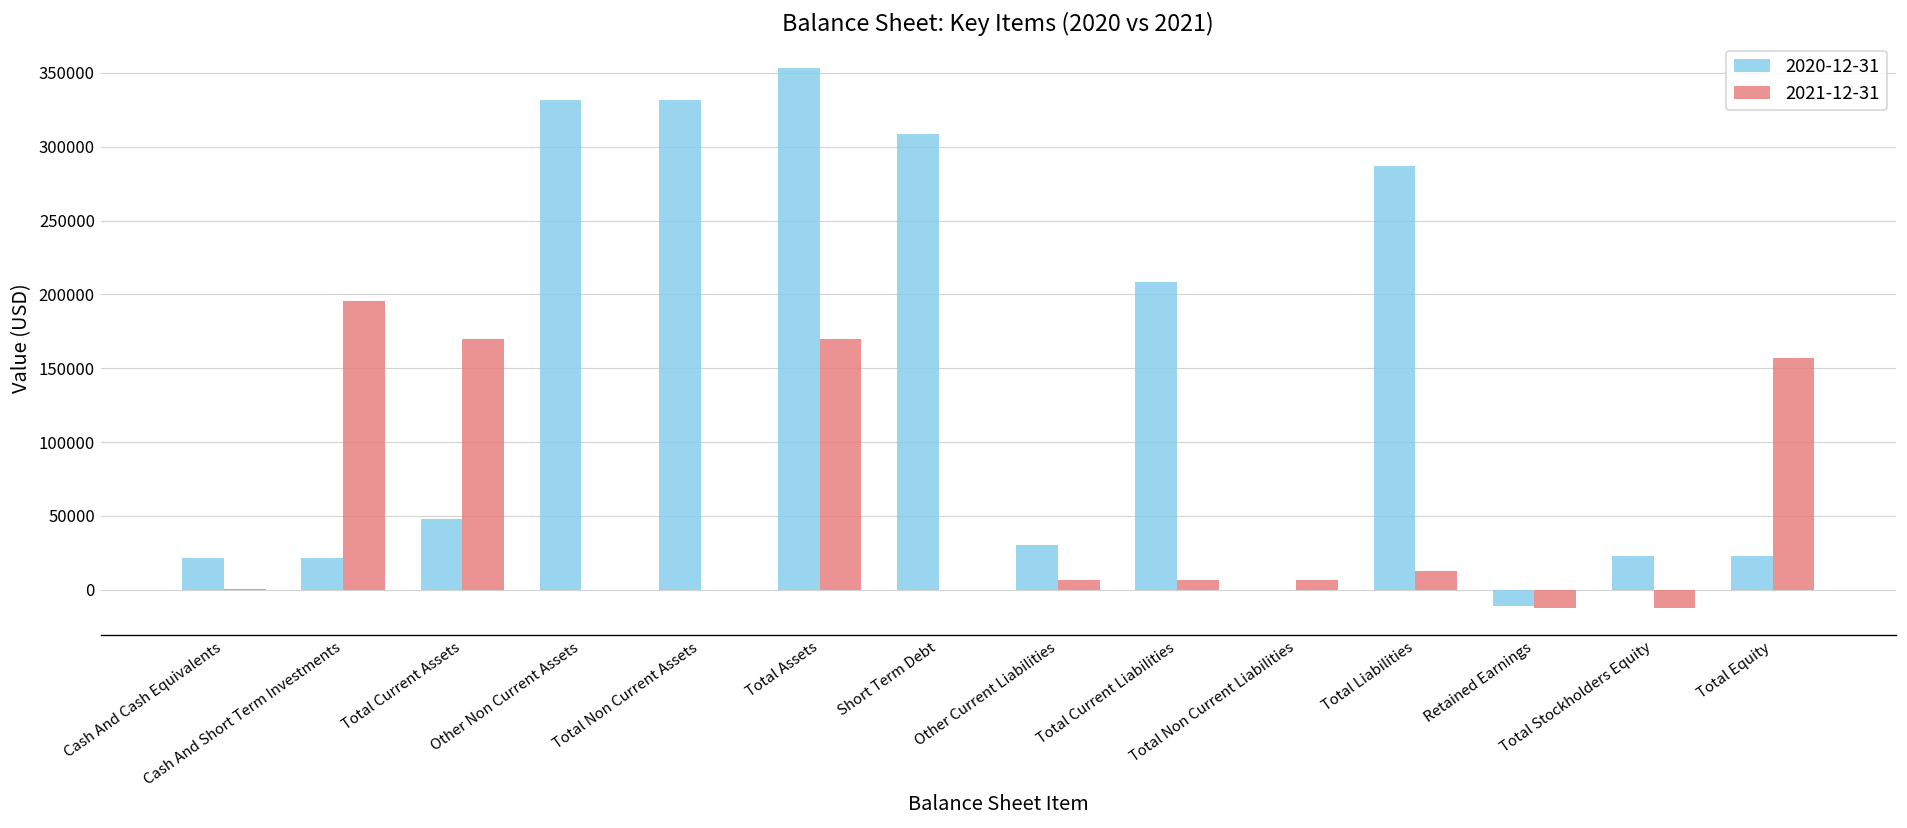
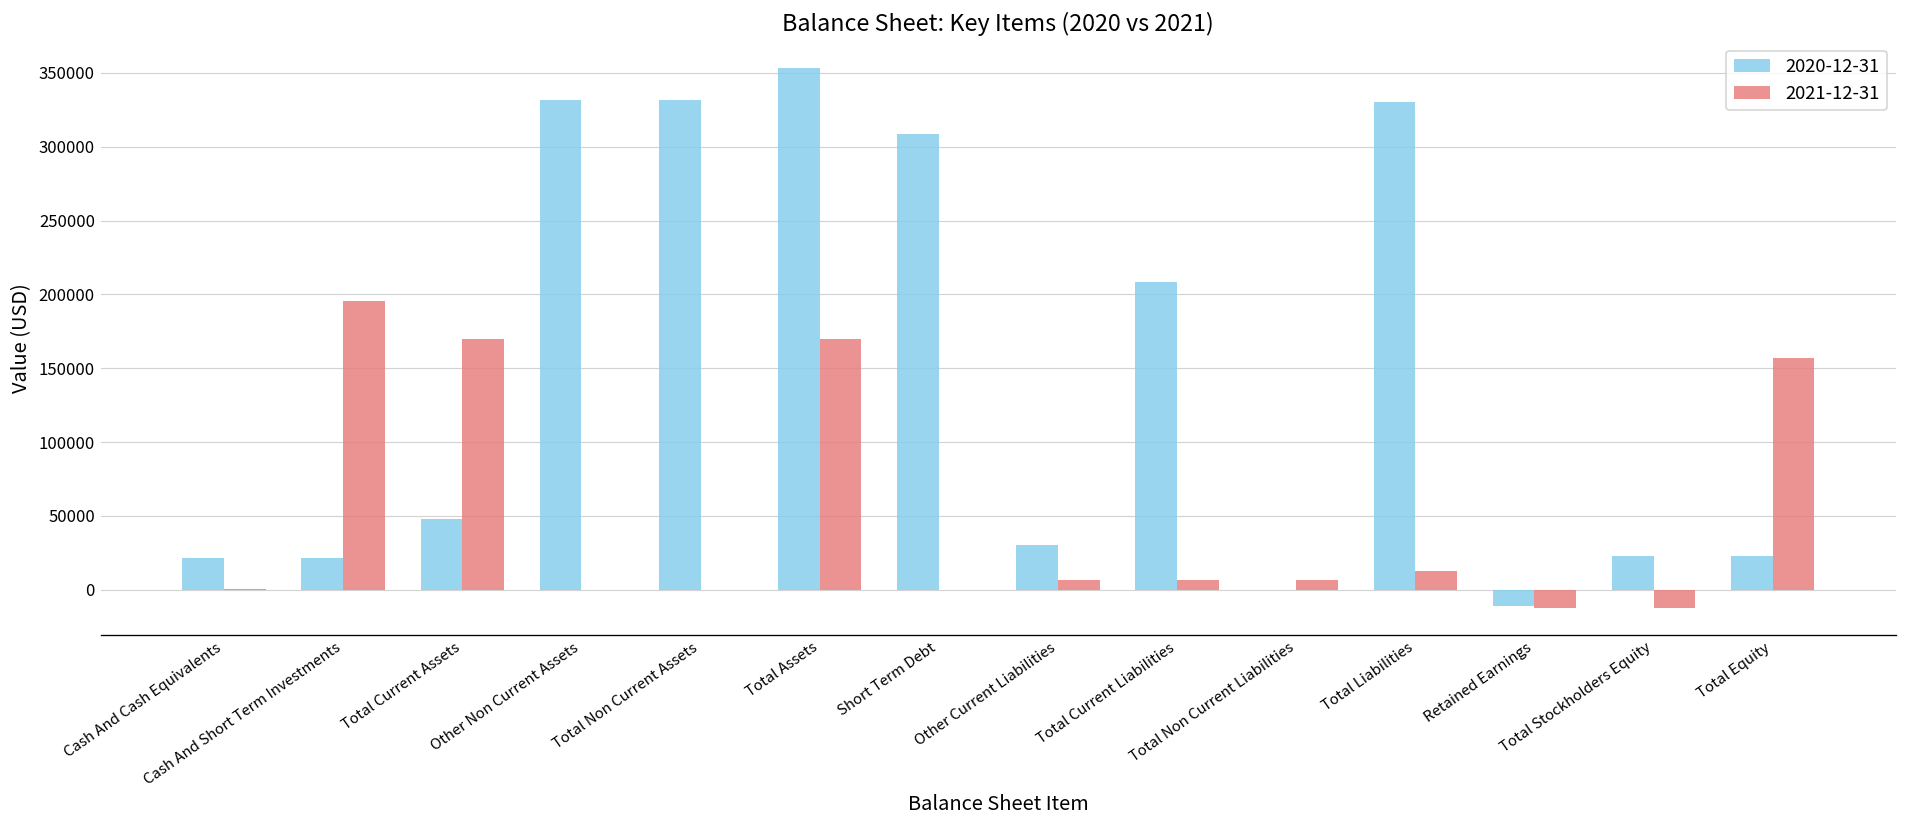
  {
    "2020-12-31": {
      "Cash And Cash Equivalents": 21000,
      "Cash And Short Term Investments": 21000,
      "Total Current Assets": 48000,
      "Other Non Current Assets": 332000,
      "Total Non Current Assets": 332000,
      "Total Assets": 353000,
      "Short Term Debt": 309000,
      "Other Current Liabilities": 30000,
      "Total Current Liabilities": 209000,
      "Total Non Current Liabilities": 0,
-     "Total Liabilities": 287000,
+     "Total Liabilities": 330000,
      "Retained Earnings": -11000,
      "Total Stockholders Equity": 23000,
      "Total Equity": 23000
    },
    "2021-12-31": {
      "Cash And Short Term Investments": 196000,
      "Total Current Assets": 170000,
      "Other Non Current Assets": 0,
      "Total Non Current Assets": 0,
      "Total Assets": 170000,
      "Short Term Debt": 0,
      "Other Current Liabilities": 6000,
      "Total Current Liabilities": 6000,
      "Total Non Current Liabilities": 6000,
      "Total Liabilities": 13000,
      "Retained Earnings": -12000,
      "Total Stockholders Equity": -12000,
      "Total Equity": 157000
    }
  }
